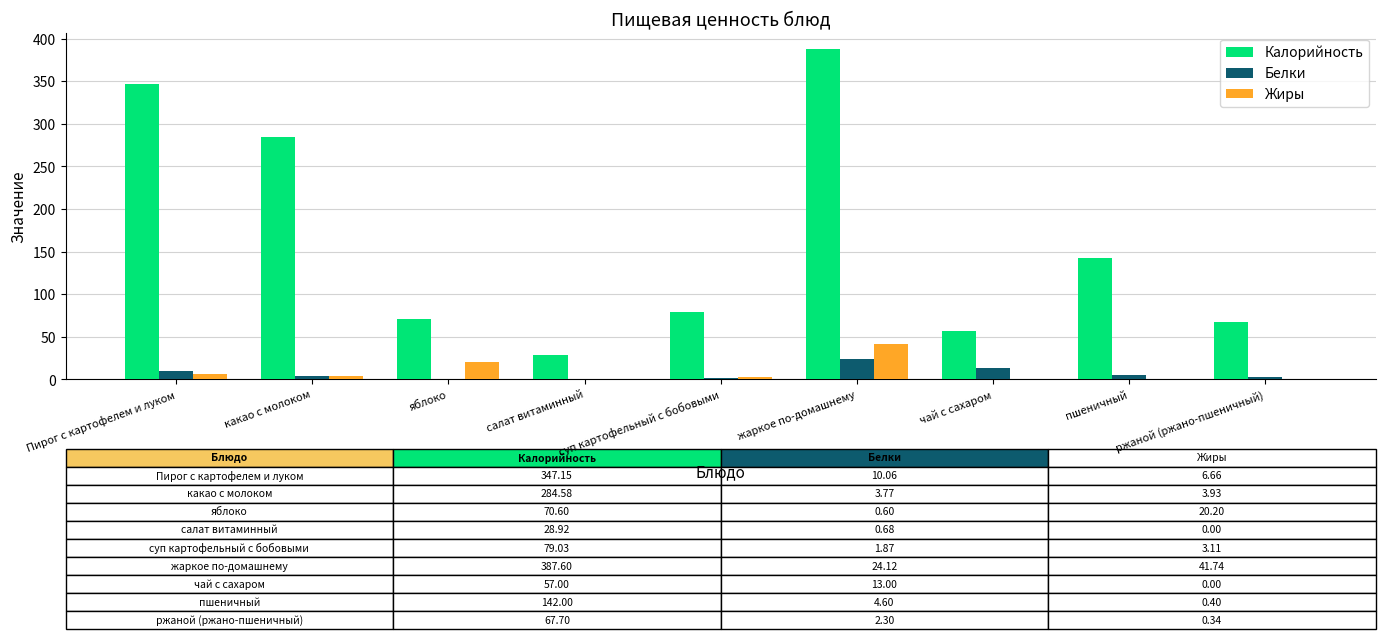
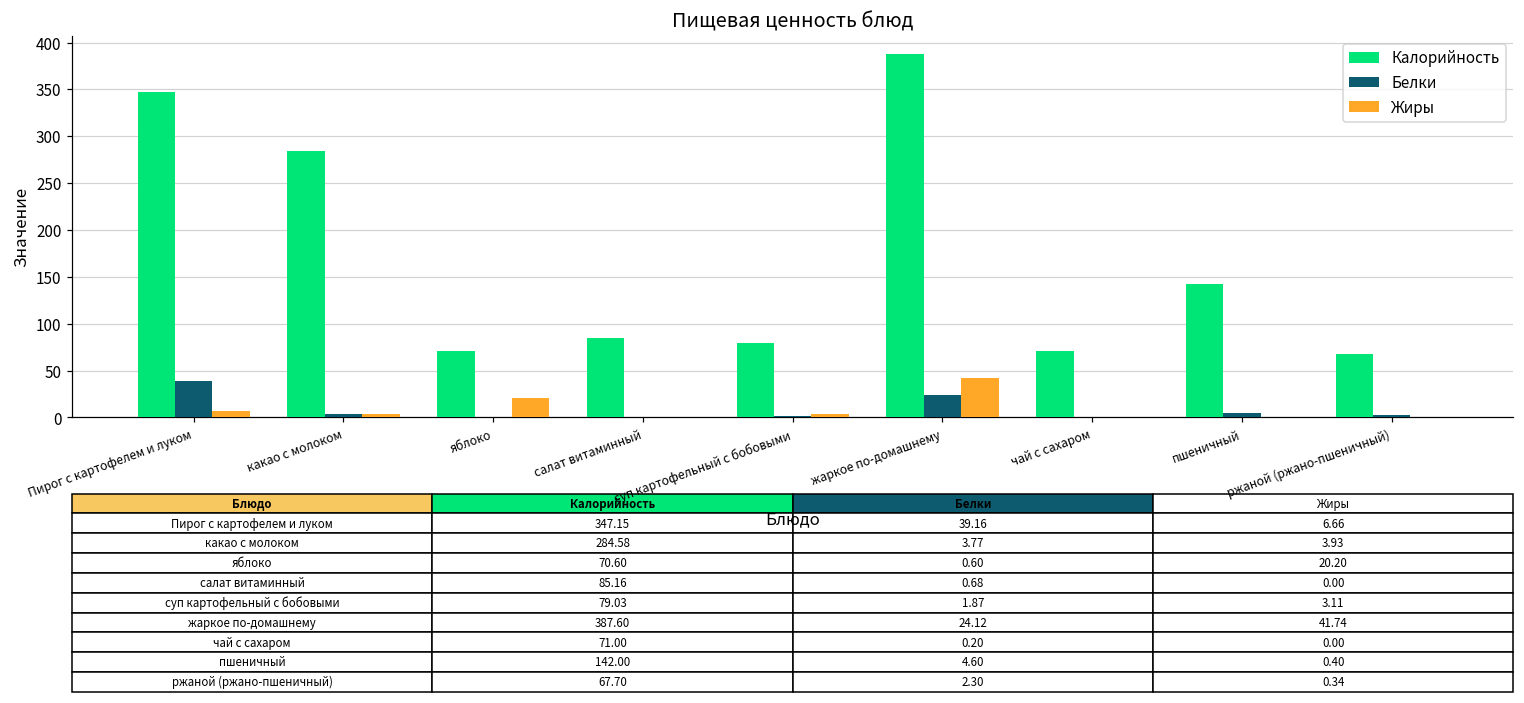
  {
    "Калорийность": {
-     "салат витаминный": 28.92,
-     "чай с сахаром": 57.00
+     "салат витаминный": 85.16,
+     "чай с сахаром": 71.00
    },
    "Белки": {
-     "Пирог с картофелем и луком": 10.06,
-     "чай с сахаром": 13.00
+     "Пирог с картофелем и луком": 39.16,
+     "чай с сахаром": 0.20
    },
    "Жиры": {
      "Пирог с картофелем и луком": 10,
      "какао с молоком": 0,
      "яблоко": 20,
      "салат витаминный": 0,
      "суп картофельный с бобовыми": 0,
      "жаркое по-домашнему": 40,
      "чай с сахаром": 0
    }
  }
